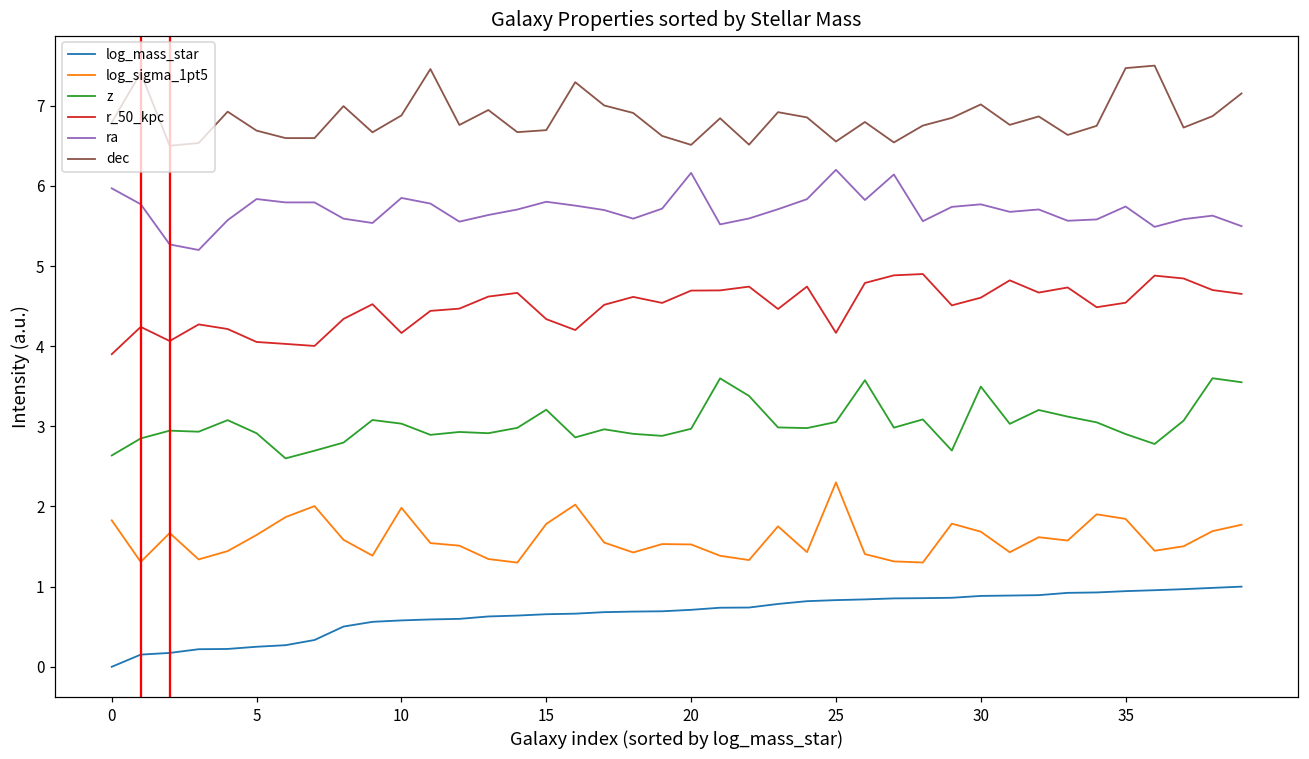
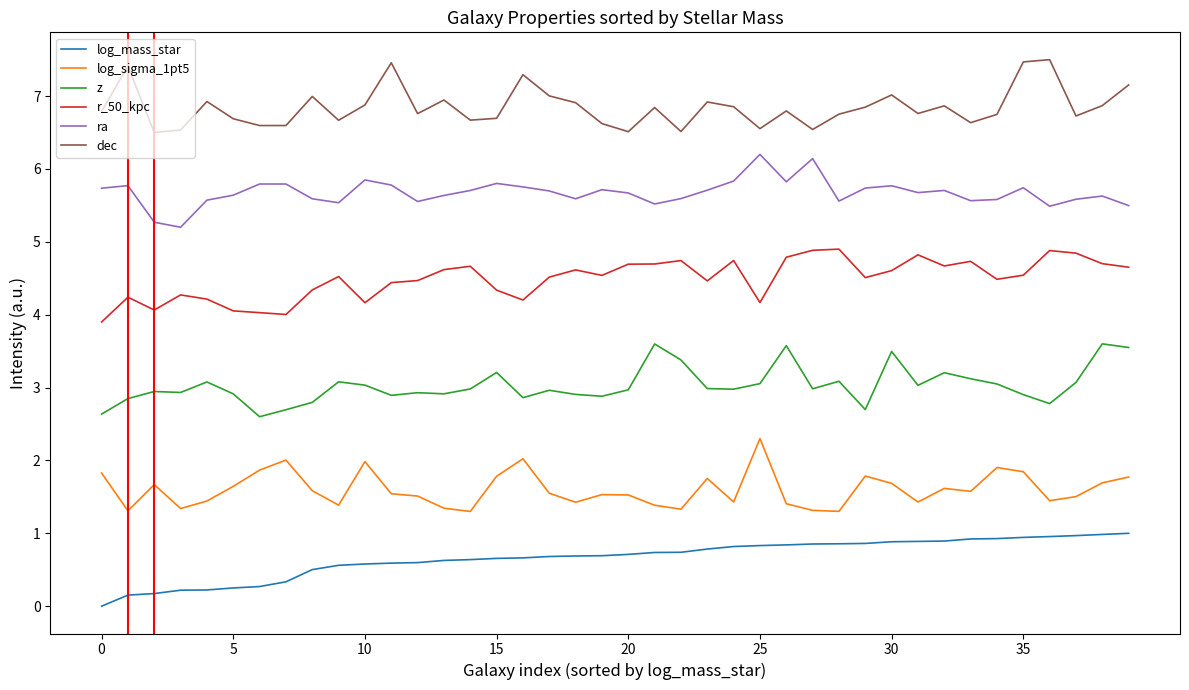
  {
    "log_mass_star": {
      "0": 0.0,
      "5": 0.3,
      "10": 0.6,
      "15": 0.7,
      "20": 0.7,
      "25": 0.8,
      "30": 0.9,
      "35": 0.9
    },
    "log_sigma_1pt5": {
      "0": 1.8,
      "5": 1.6,
      "10": 2.0,
      "15": 1.8,
      "20": 1.5,
      "25": 2.3,
      "30": 1.7,
      "35": 1.8
    },
    "z": {
      "0": 2.6,
      "5": 2.9,
      "10": 3.0,
      "15": 3.2,
      "20": 3.0,
      "25": 3.1,
      "30": 3.5,
      "35": 2.9
    },
    "r_50_kpc": {
      "0": 3.9,
      "5": 4.1,
      "10": 4.2,
      "15": 4.3,
      "20": 4.7,
      "25": 4.2,
      "30": 4.6,
      "35": 4.5
    },
    "ra": {
-     "0": 6.0,
-     "5": 5.8,
+     "0": 5.7,
+     "5": 5.6,
      "10": 5.8,
      "15": 5.8,
-     "20": 6.2,
+     "20": 5.7,
      "25": 6.2,
      "30": 5.8,
      "35": 5.7
    },
    "dec": {
      "5": 6.7,
      "10": 6.9,
      "15": 6.7,
      "20": 6.5,
      "25": 6.6,
      "30": 7.0,
      "35": 7.5
    }
  }
